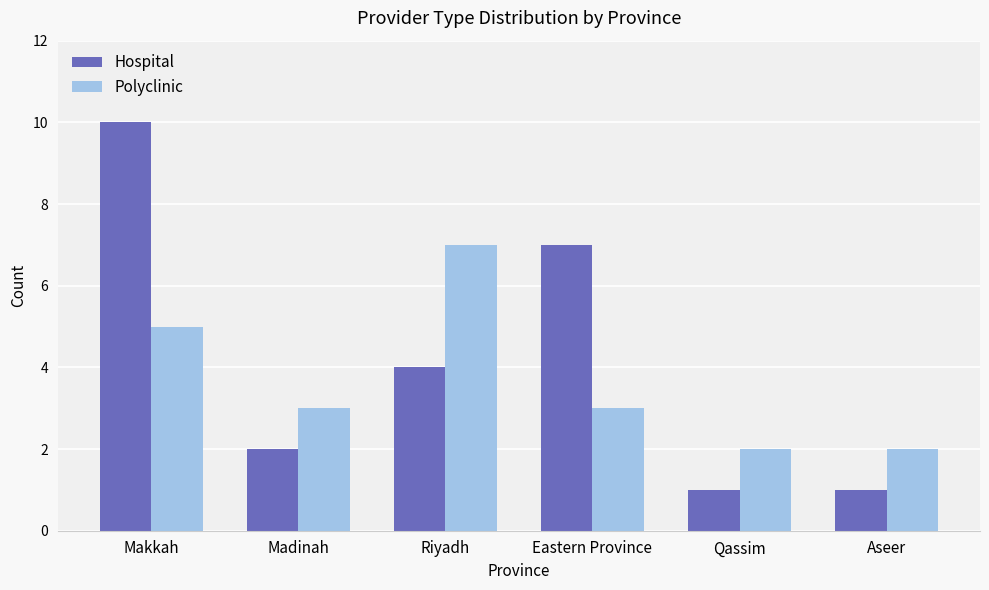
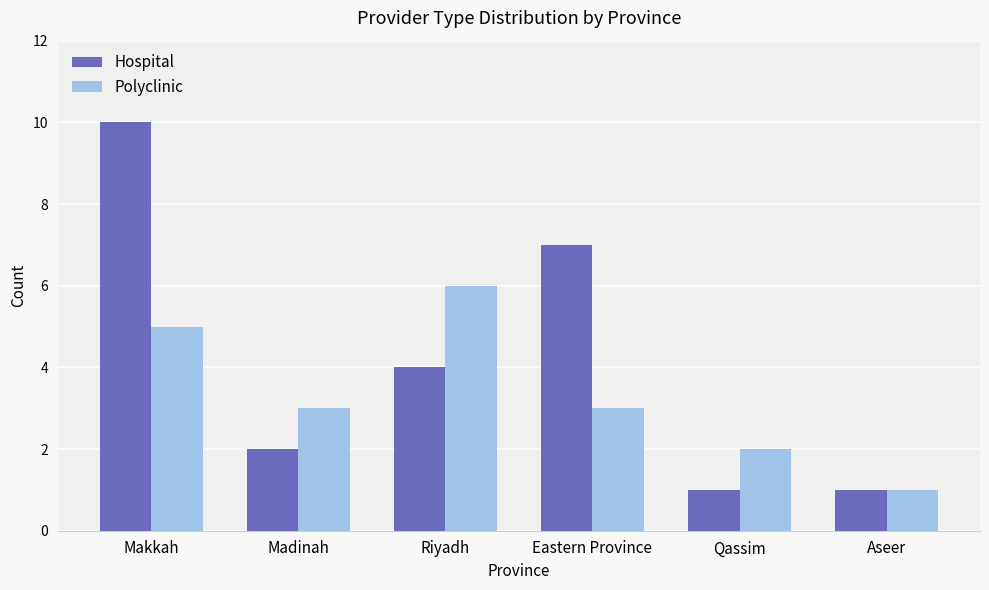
  {
    "Hospital": {
      "Makkah": 10,
      "Madinah": 2,
      "Riyadh": 4,
      "Eastern Province": 7,
      "Qassim": 1,
      "Aseer": 1
    },
    "Polyclinic": {
      "Makkah": 5,
      "Madinah": 3,
-     "Riyadh": 7,
+     "Riyadh": 6,
      "Eastern Province": 3,
      "Qassim": 2,
-     "Aseer": 2
+     "Aseer": 1
    }
  }
